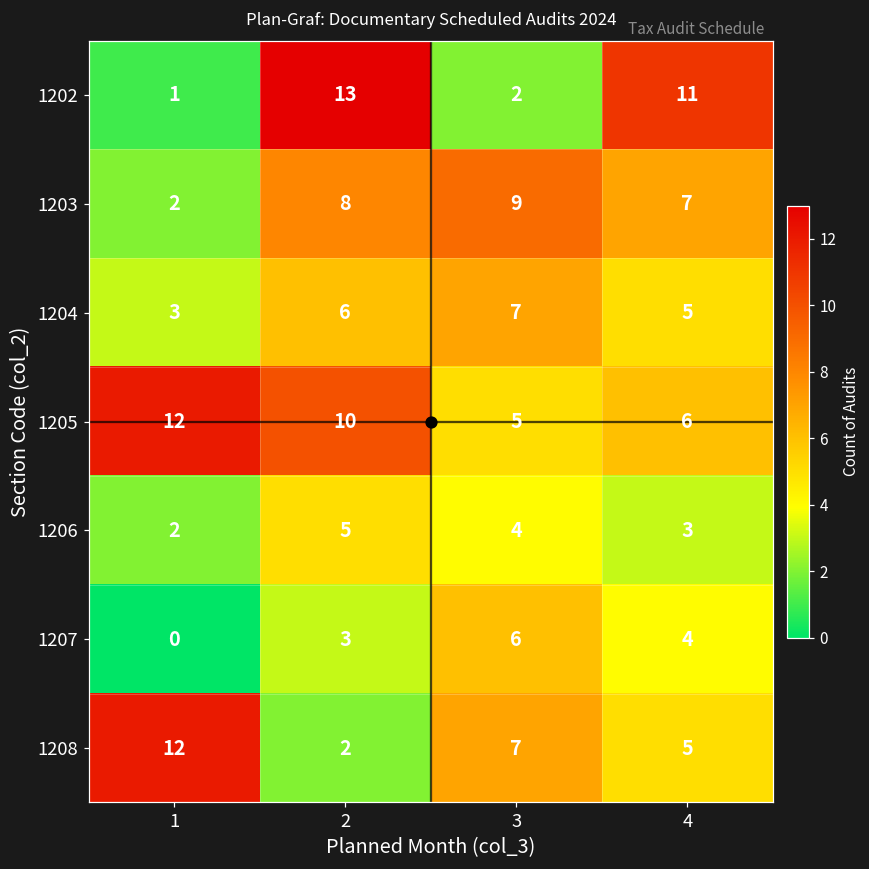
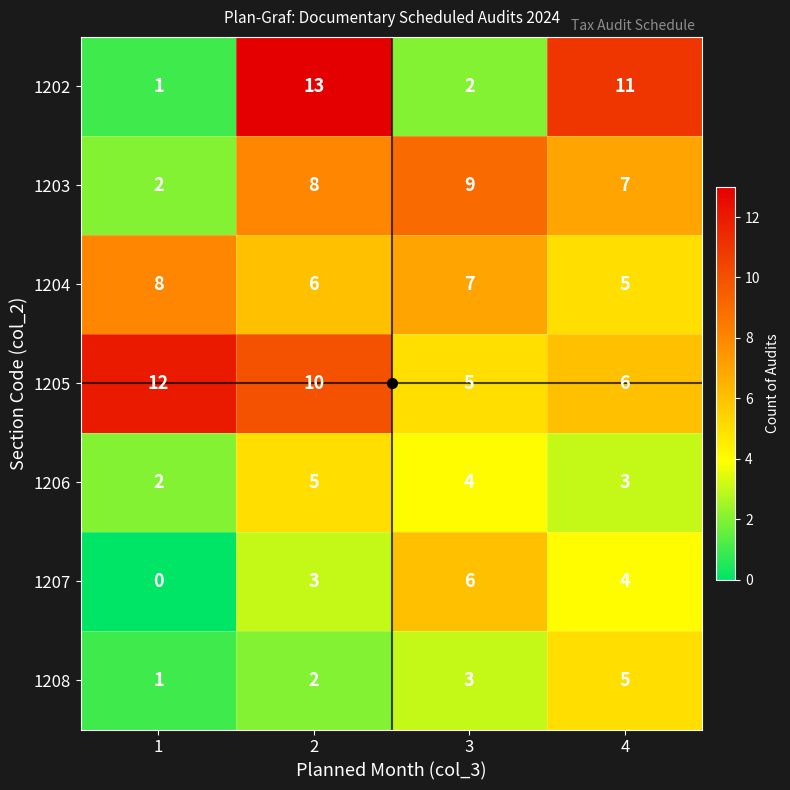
  {
    "1202": {
      "1": 1,
      "2": 13,
      "3": 2,
      "4": 11
    },
    "1203": {
      "1": 2,
      "2": 8,
      "3": 9,
      "4": 7
    },
    "1204": {
-     "1": 3,
+     "1": 8,
      "2": 6,
      "3": 7,
      "4": 5
    },
    "1205": {
      "1": 12,
      "2": 10,
      "3": 5,
      "4": 6
    },
    "1206": {
      "1": 2,
      "2": 5,
      "3": 4,
      "4": 3
    },
    "1207": {
      "1": 0,
      "2": 3,
      "3": 6,
      "4": 4
    },
    "1208": {
-     "1": 12,
+     "1": 1,
      "2": 2,
-     "3": 7,
+     "3": 3,
      "4": 5
    }
  }
